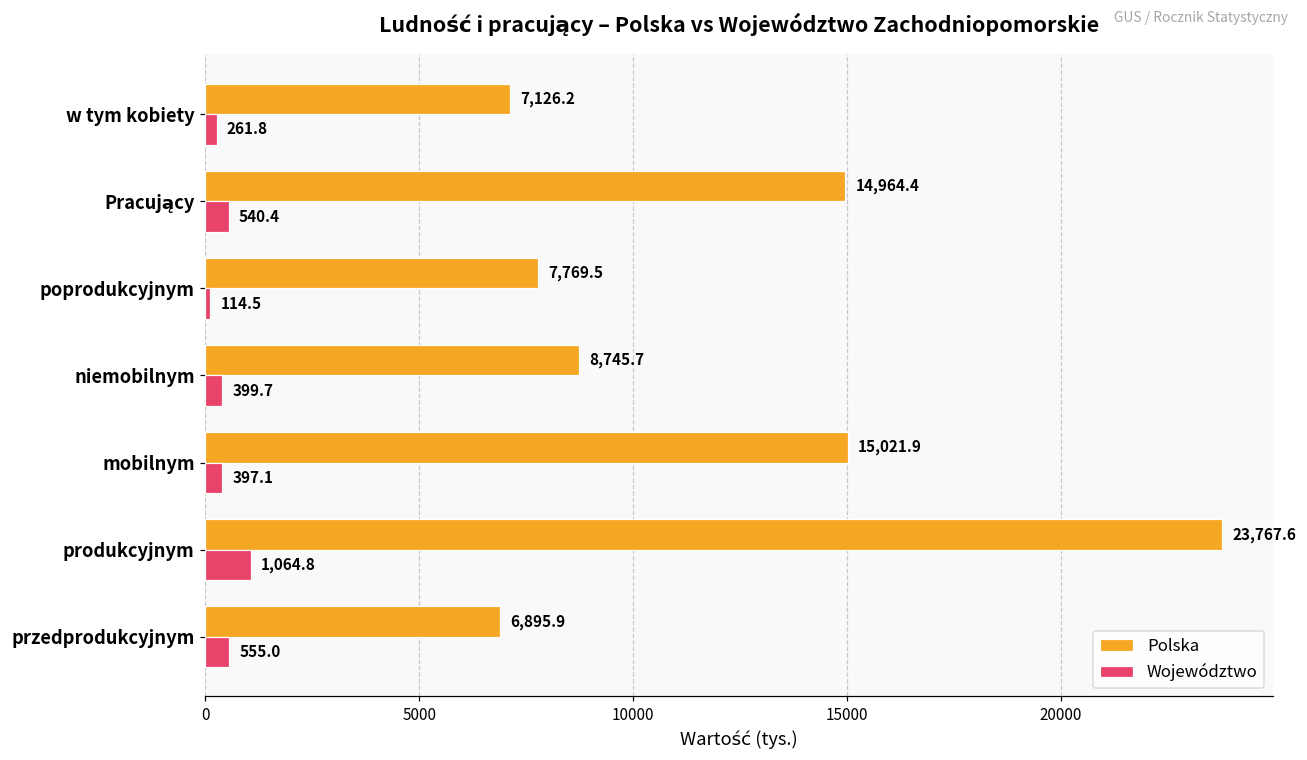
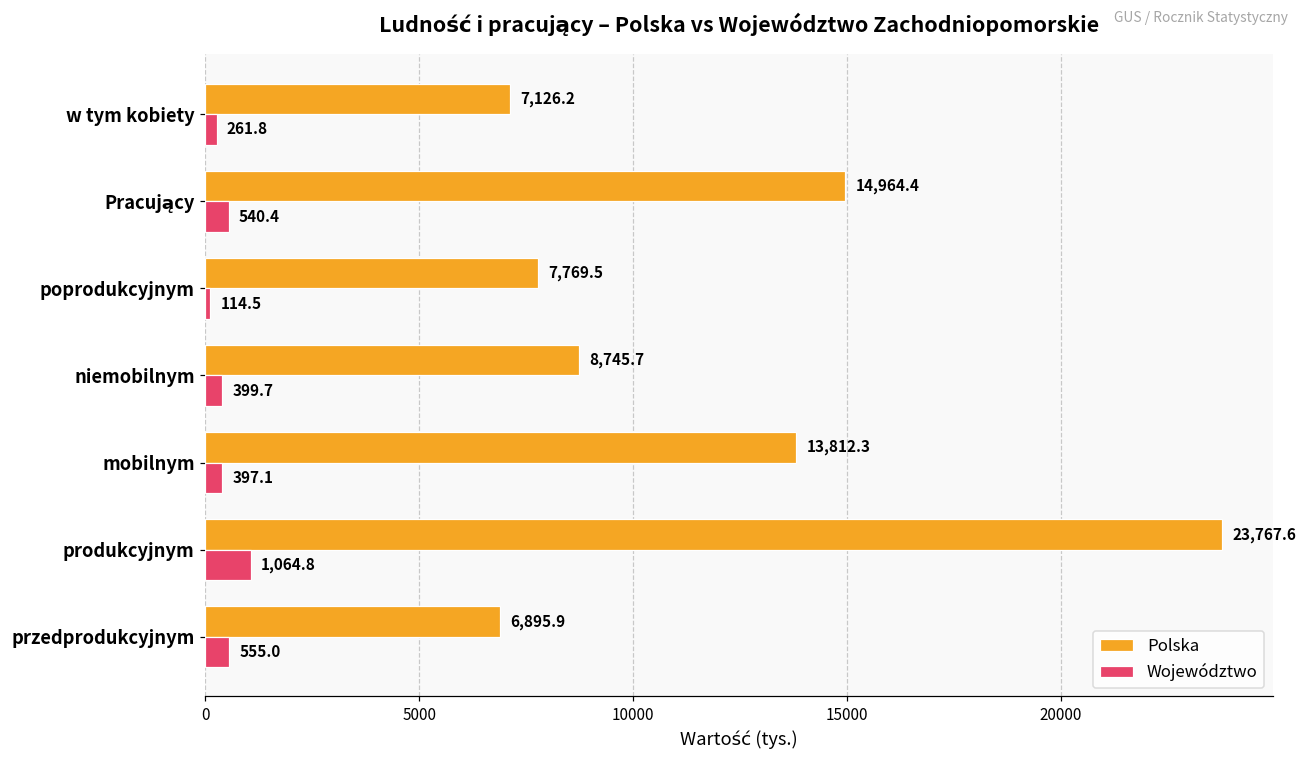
  {
    "Polska": {
      "w tym kobiety": "7,126.2",
      "Pracujący": "14,964.4",
      "poprodukcyjnym": "7,769.5",
      "niemobilnym": "8,745.7",
-     "mobilnym": "15,021.9",
+     "mobilnym": "13,812.3",
      "produkcyjnym": "23,767.6",
      "przedprodukcyjnym": "6,895.9"
    },
    "Województwo": {
      "w tym kobiety": "261.8",
      "Pracujący": "540.4",
      "poprodukcyjnym": "114.5",
      "niemobilnym": "399.7",
      "mobilnym": "397.1",
      "produkcyjnym": "1,064.8",
      "przedprodukcyjnym": "555.0"
    }
  }
